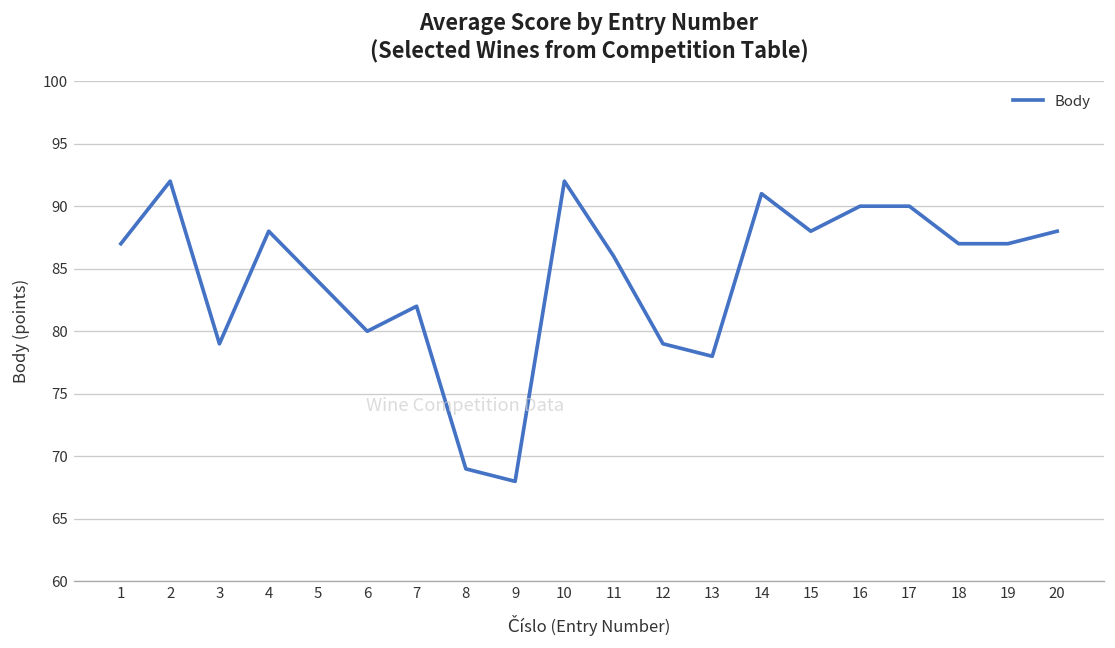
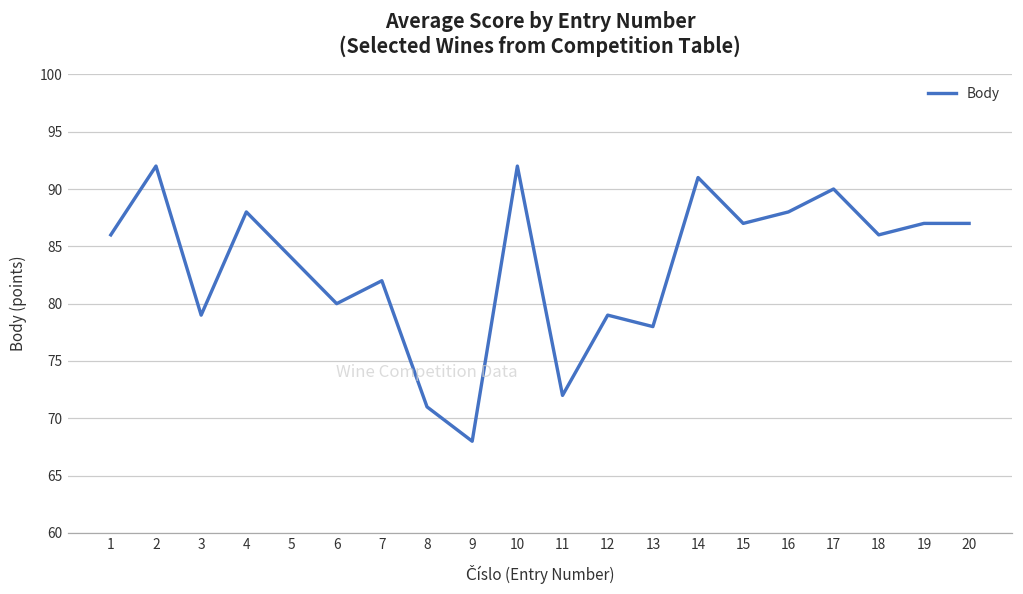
  {
-   "1": 87,
+   "1": 86,
    "2": 92,
    "3": 79,
    "4": 88,
    "5": 84,
    "6": 80,
    "7": 82,
-   "8": 69,
+   "8": 71,
    "9": 68,
    "10": 92,
-   "11": 86,
+   "11": 72,
    "12": 79,
    "13": 78,
    "14": 91,
-   "15": 88,
-   "16": 90,
+   "15": 87,
+   "16": 88,
    "17": 90,
-   "18": 87,
+   "18": 86,
    "19": 87,
-   "20": 88
+   "20": 87
  }
